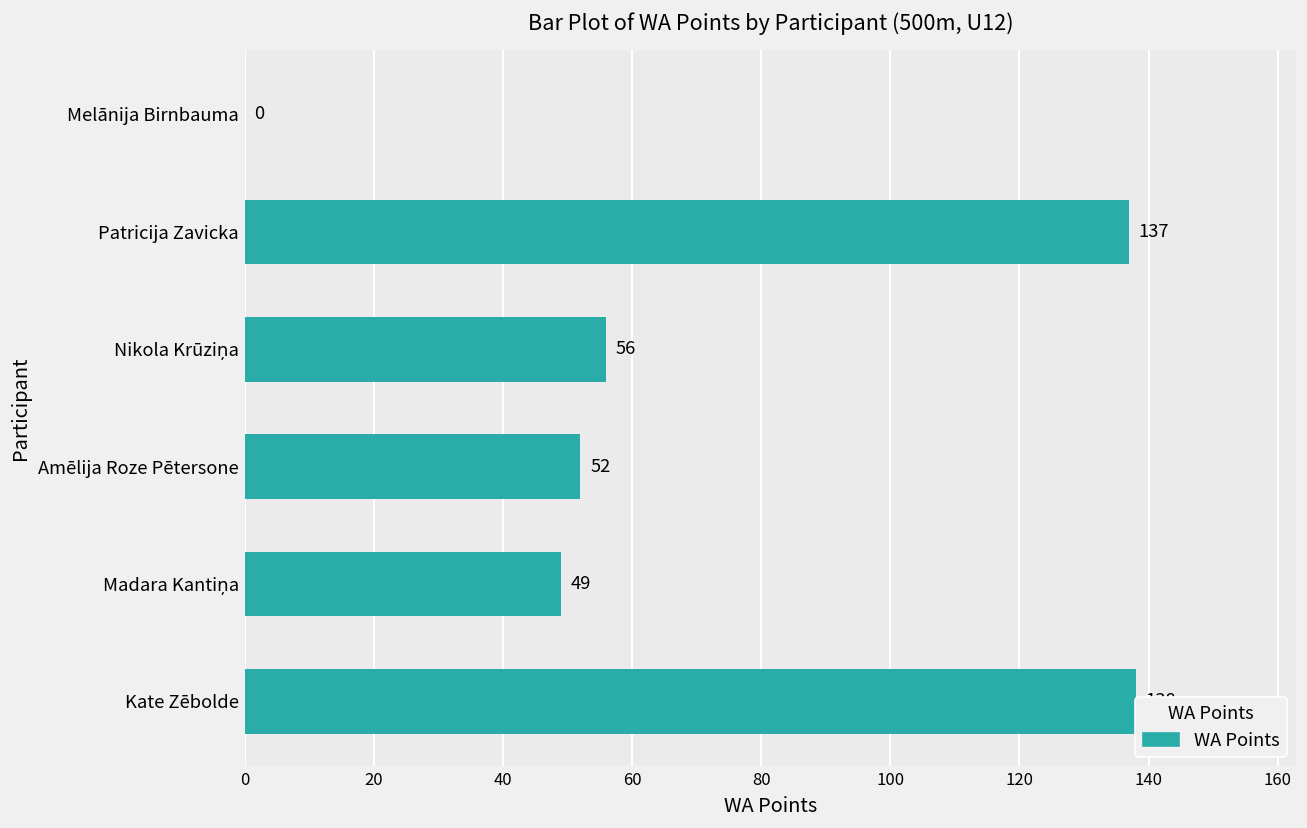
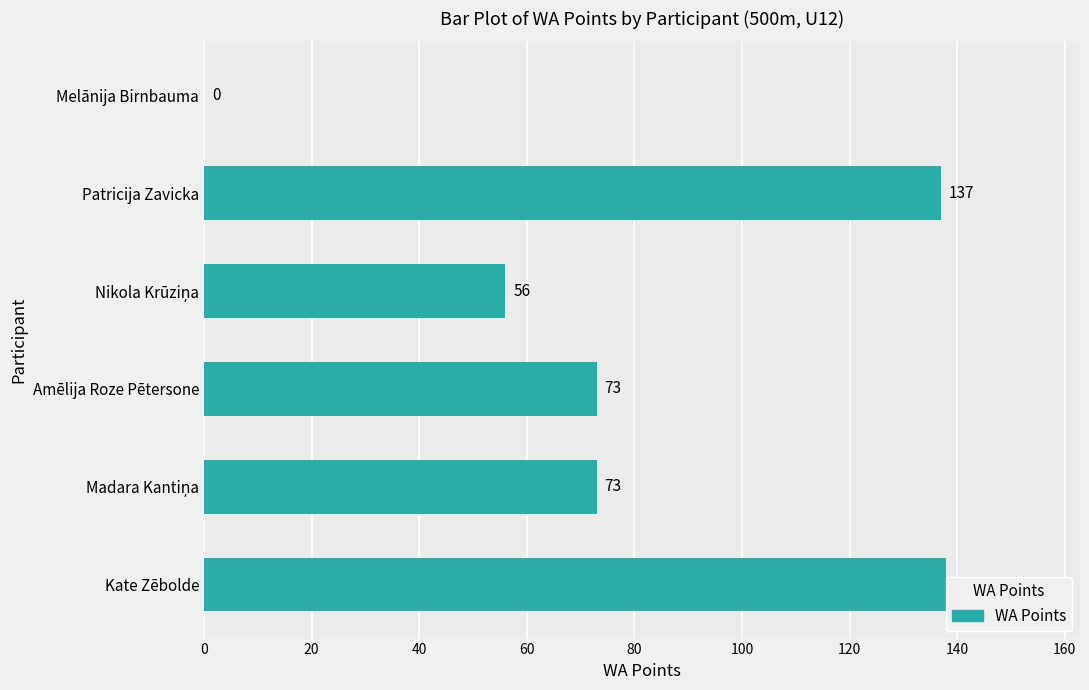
  {
    "Melānija Birnbauma": 0,
    "Patricija Zavicka": 137,
    "Nikola Krūziņa": 56,
-   "Amēlija Roze Pētersone": 52,
-   "Madara Kantiņa": 49
+   "Amēlija Roze Pētersone": 73,
+   "Madara Kantiņa": 73
  }
